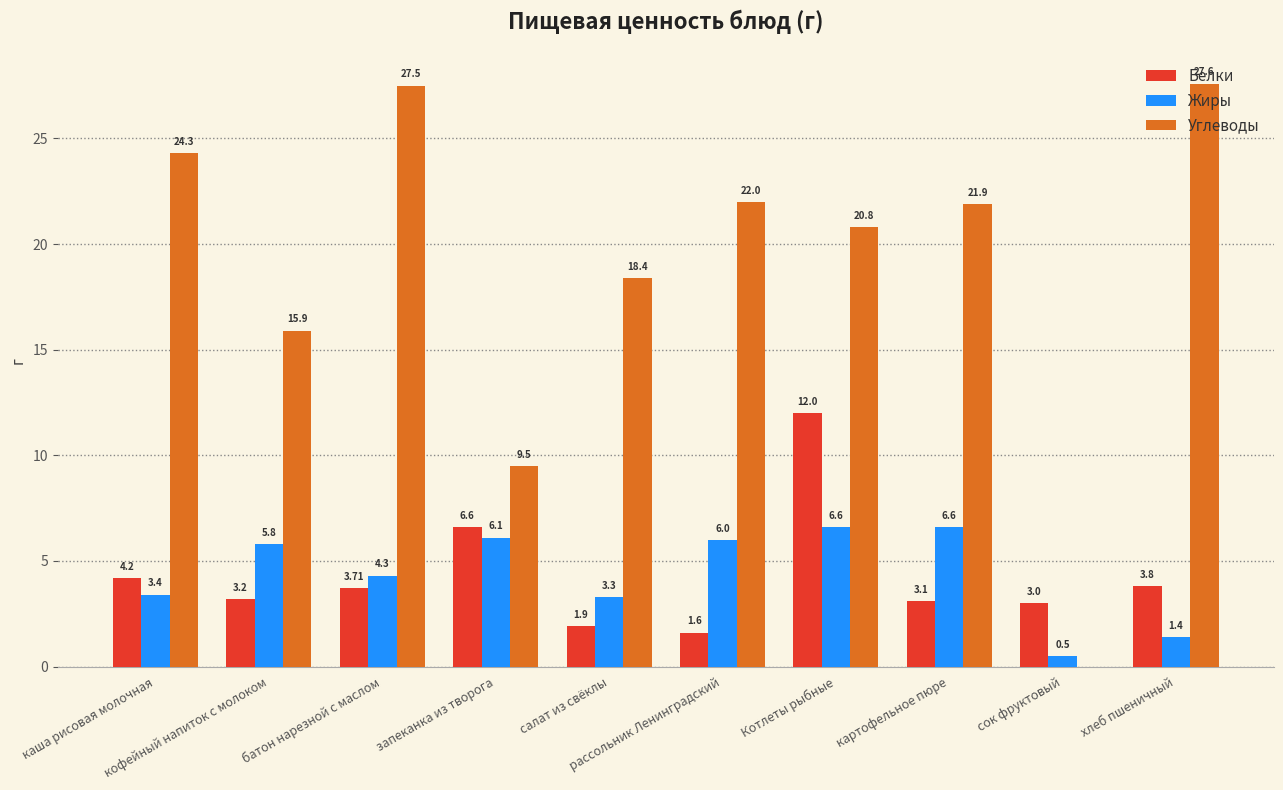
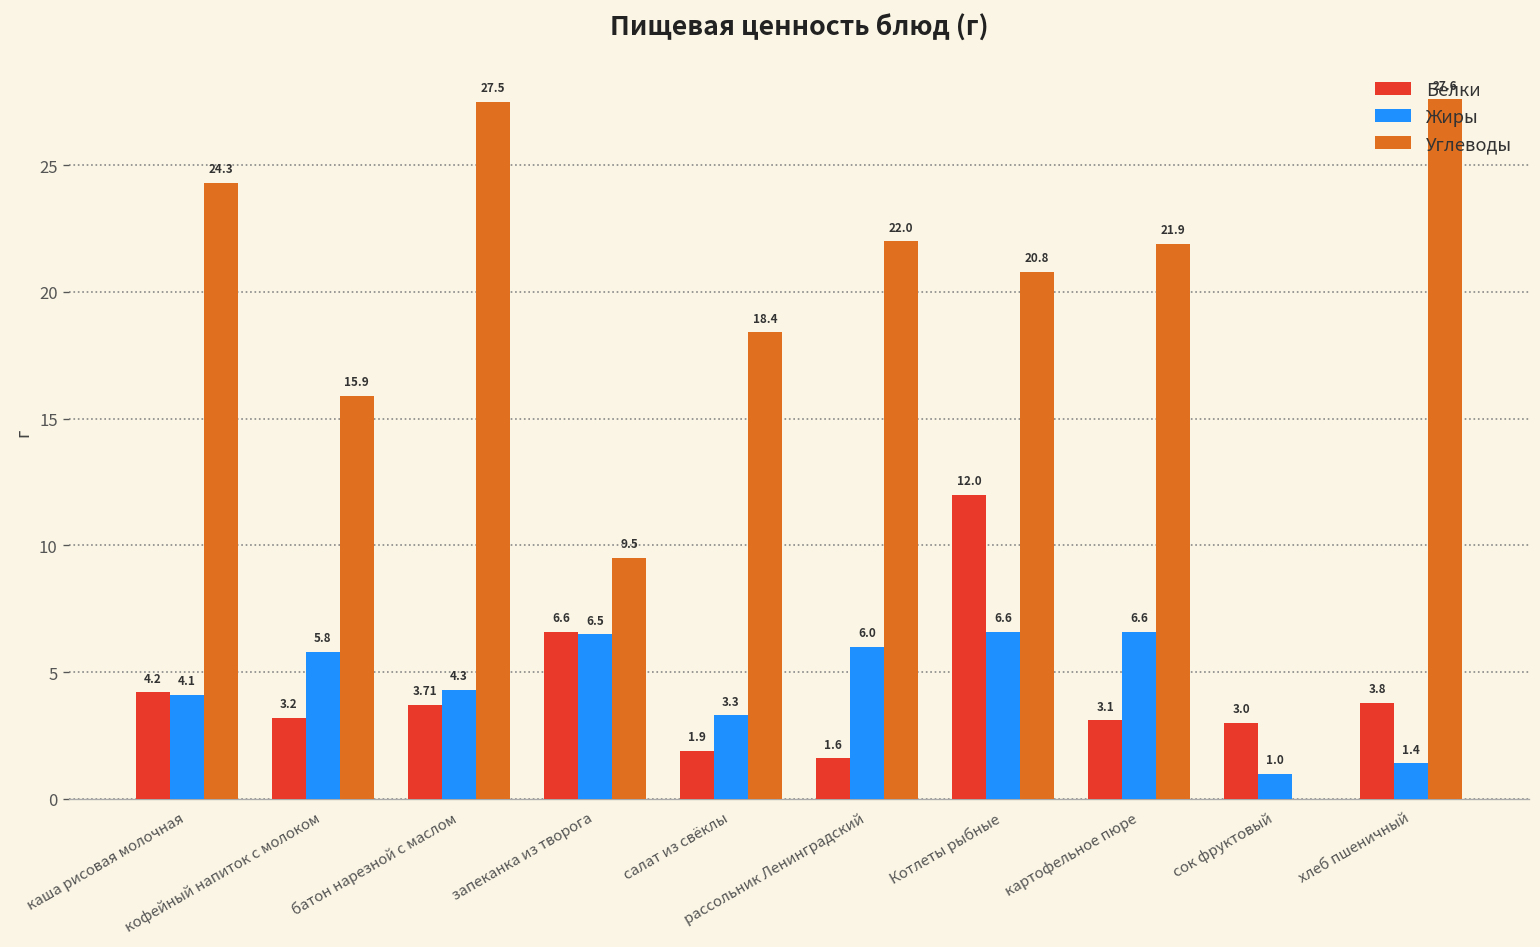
  {
    "Жиры": {
-     "каша рисовая молочная": 3.4,
+     "каша рисовая молочная": 4.1,
      "кофейный напиток с молоком": 5.8,
      "батон нарезной с маслом": 4.3,
-     "запеканка из творога": 6.1,
+     "запеканка из творога": 6.5,
      "салат из свёклы": 3.3,
      "рассольник Ленинградский": 6.0,
      "Котлеты рыбные": 6.6,
      "картофельное пюре": 6.6,
-     "сок фруктовый": 0.5,
+     "сок фруктовый": 1.0,
      "хлеб пшеничный": 1.4
    }
  }
